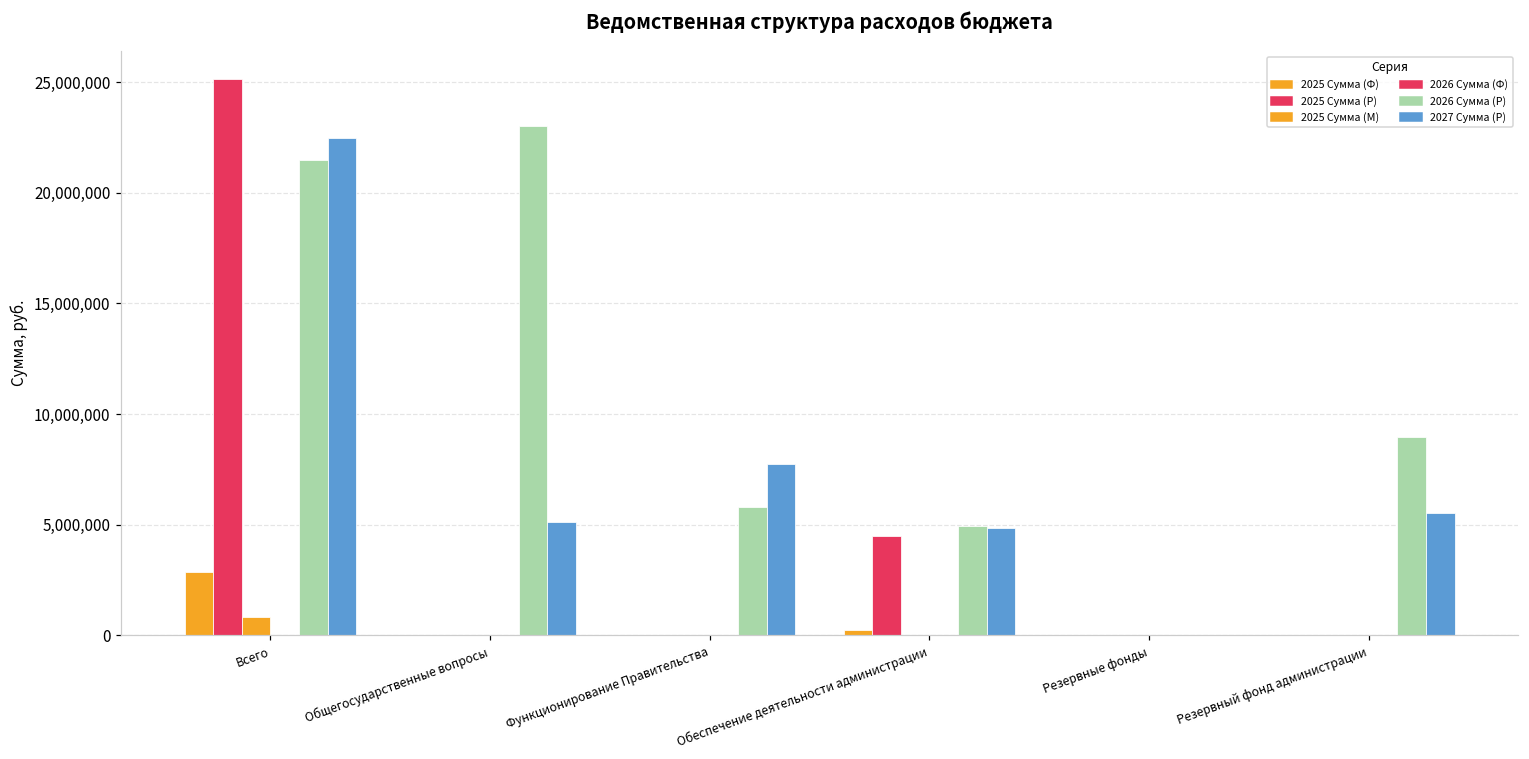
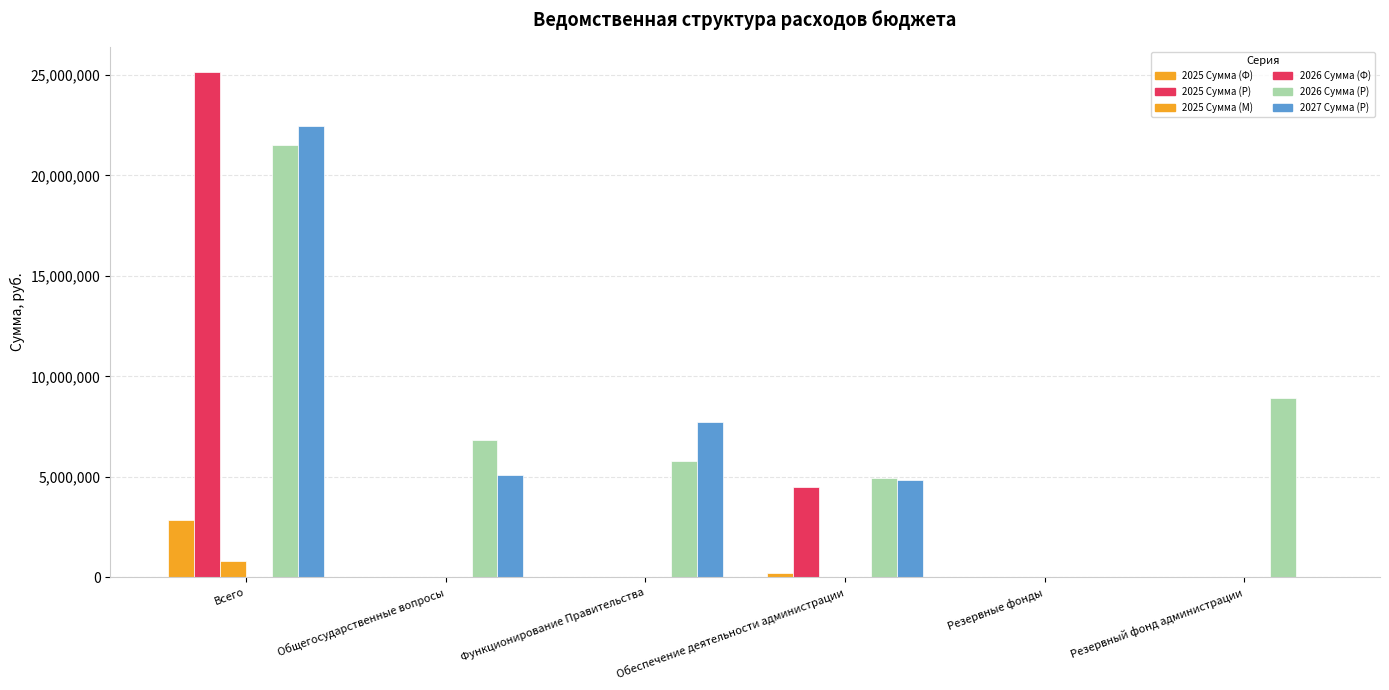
  {
    "2026 Сумма (Р)": {
      "Всего": "21,500,000",
-     "Общегосударственные вопросы": "23,000,000",
+     "Общегосударственные вопросы": "6,900,000",
      "Функционирование Правительства": "5,800,000",
      "Обеспечение деятельности администрации": "4,900,000",
      "Резервный фонд администрации": "8,900,000"
    },
    "2027 Сумма (Р)": {
      "Всего": "22,500,000",
      "Общегосударственные вопросы": "5,100,000",
      "Функционирование Правительства": "7,700,000",
      "Обеспечение деятельности администрации": "4,900,000",
-     "Резервный фонд администрации": "5,500,000"
+     "Резервный фонд администрации": "0"
    }
  }
